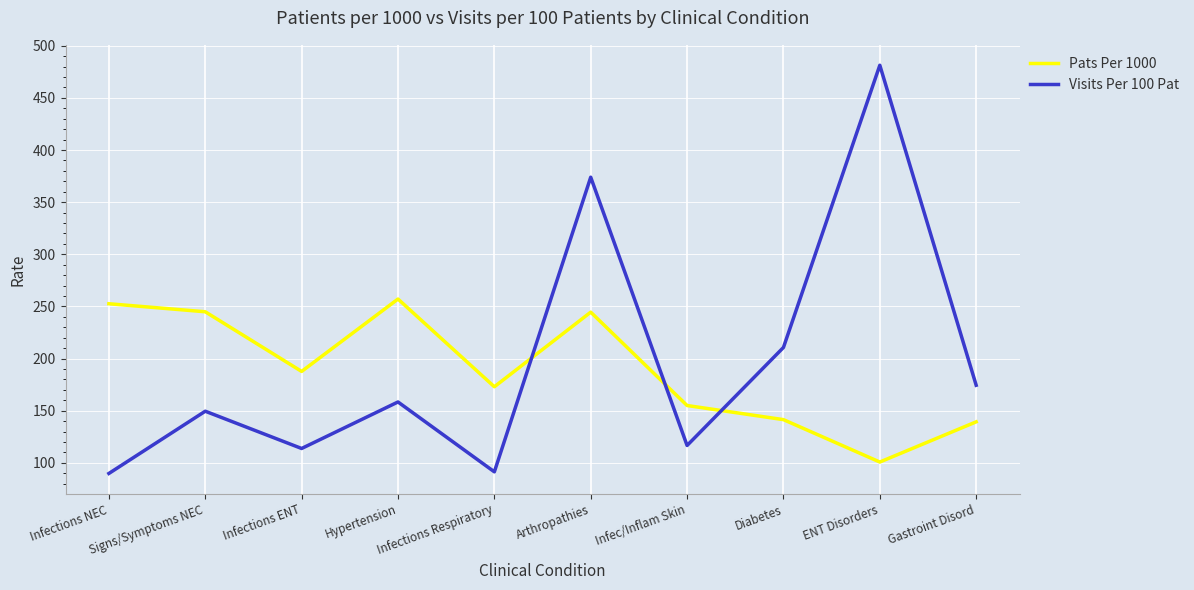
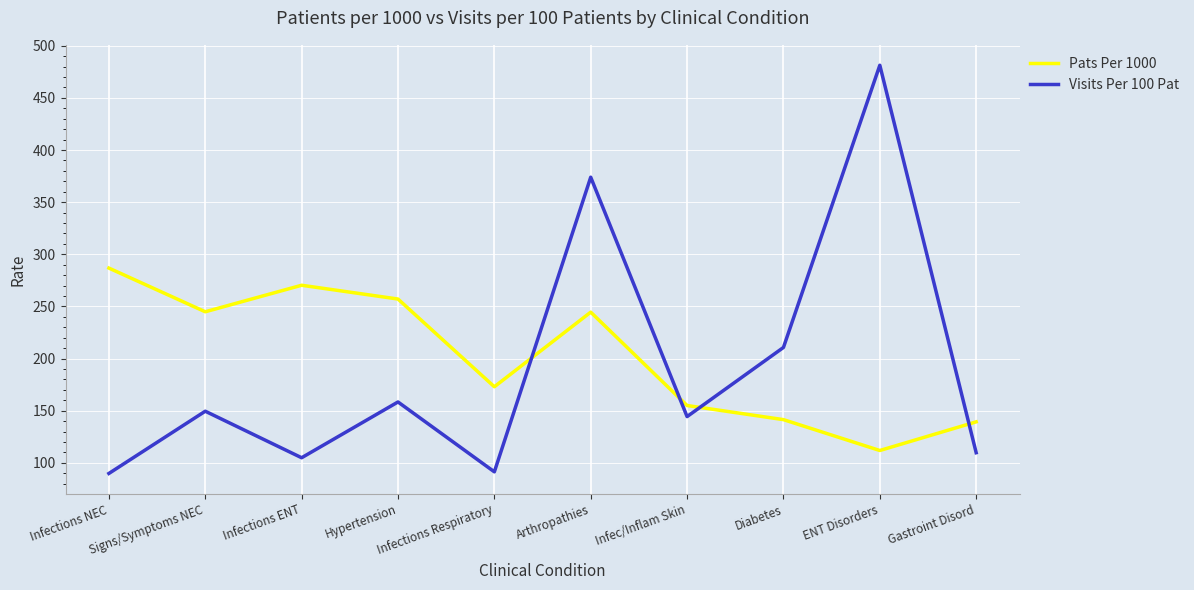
  {
    "Pats Per 1000": {
-     "Infections NEC": 253,
+     "Infections NEC": 287,
      "Signs/Symptoms NEC": 245,
-     "Infections ENT": 188,
+     "Infections ENT": 270,
      "Hypertension": 257,
      "Infections Respiratory": 173,
      "Arthropathies": 245,
      "Infec/Inflam Skin": 155,
      "Diabetes": 141,
-     "ENT Disorders": 101,
+     "ENT Disorders": 112,
      "Gastroint Disord": 139
    },
    "Visits Per 100 Pat": {
      "Infections NEC": 90,
      "Signs/Symptoms NEC": 150,
-     "Infections ENT": 114,
+     "Infections ENT": 105,
      "Hypertension": 158,
      "Infections Respiratory": 91,
      "Arthropathies": 374,
-     "Infec/Inflam Skin": 117,
+     "Infec/Inflam Skin": 144,
      "Diabetes": 211,
      "ENT Disorders": 481,
-     "Gastroint Disord": 174
+     "Gastroint Disord": 110
    }
  }
